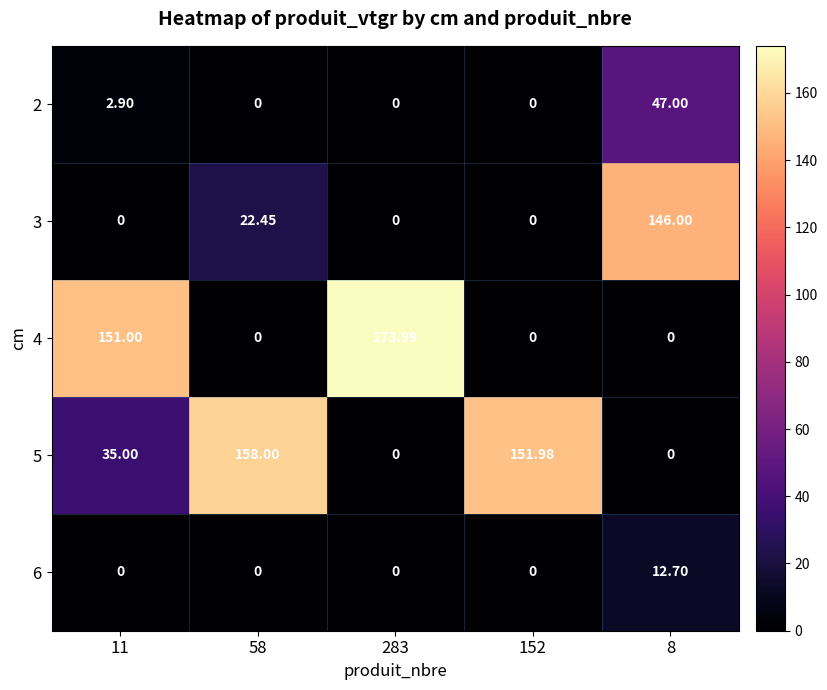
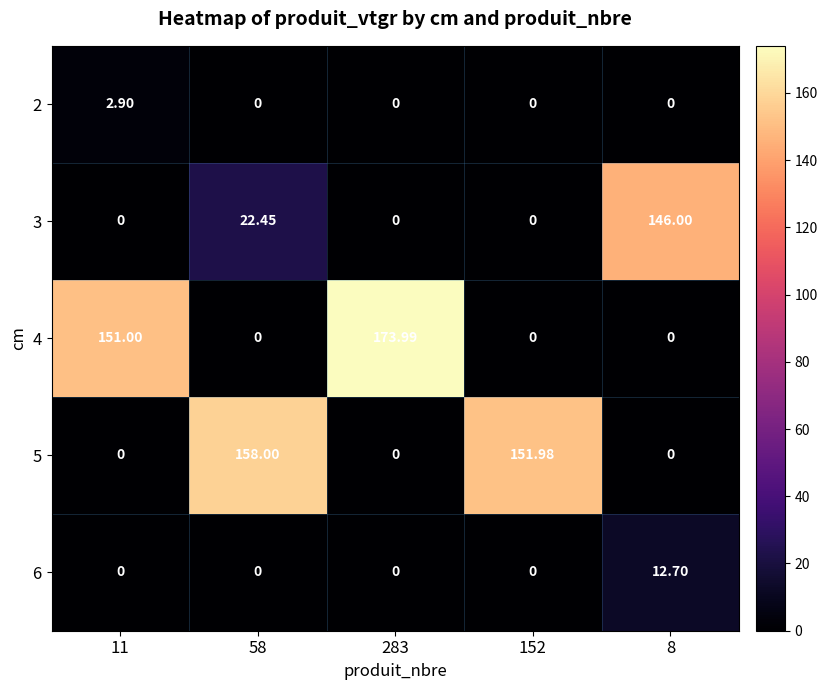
  {
    "2": {
      "11": 2.90,
      "58": 0,
      "283": 0,
      "152": 0,
-     "8": 47.00
+     "8": 0
    },
    "3": {
      "11": 0,
      "58": 22.45,
      "283": 0,
      "152": 0,
      "8": 146.00
    },
    "4": {
      "11": 151.00,
      "58": 0,
      "283": 173.99,
      "152": 0,
      "8": 0
    },
    "5": {
-     "11": 35.00,
+     "11": 0,
      "58": 158.00,
      "283": 0,
      "152": 151.98,
      "8": 0
    },
    "6": {
      "11": 0,
      "58": 0,
      "283": 0,
      "152": 0,
      "8": 12.70
    }
  }
